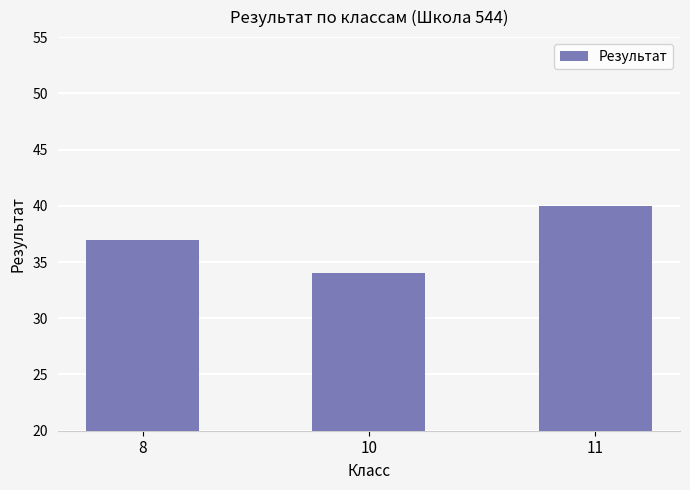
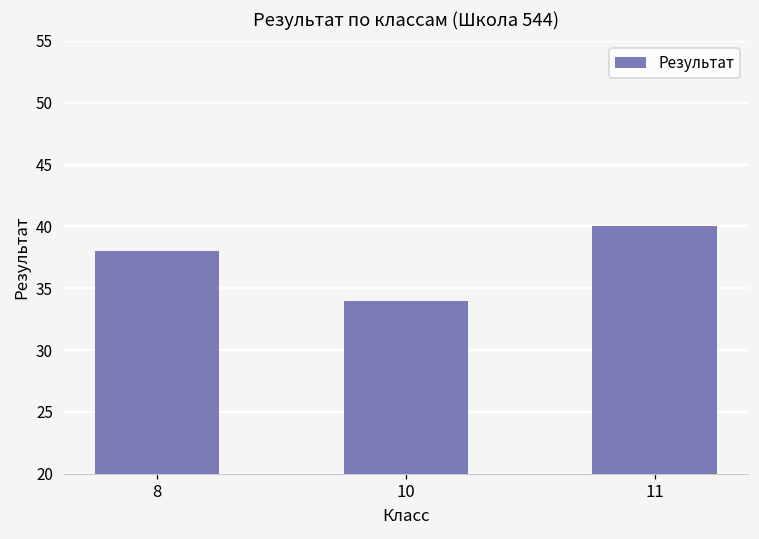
  {
-   "8": 37,
+   "8": 38,
    "10": 34,
    "11": 40
  }
